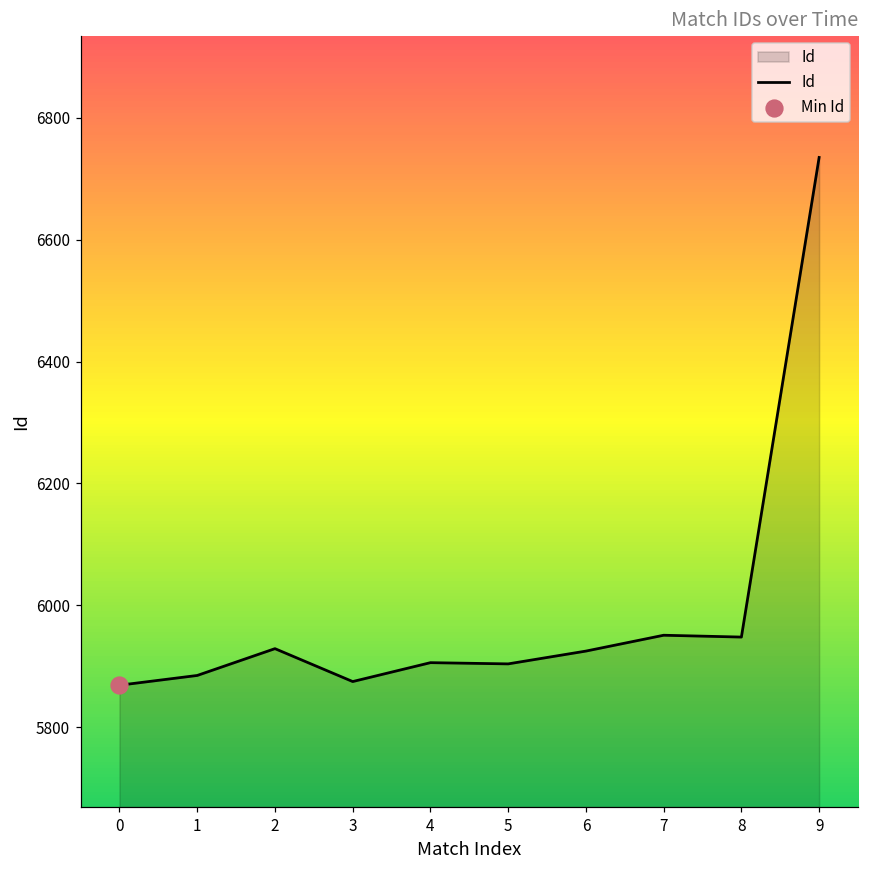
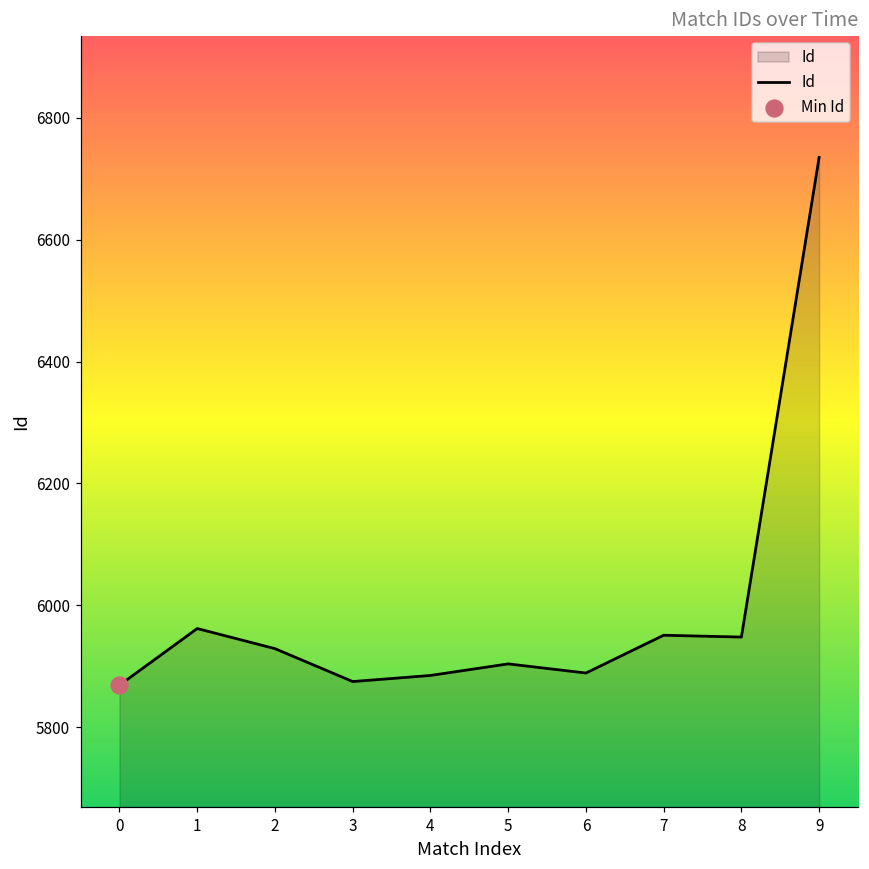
  {
    "Id": {
-     "1": 5890,
+     "1": 5960,
      "2": 5930,
      "3": 5880,
-     "4": 5910,
+     "4": 5890,
      "5": 5900,
-     "6": 5930,
+     "6": 5890,
      "7": 5950,
      "8": 5950,
      "9": 6740
    }
  }
